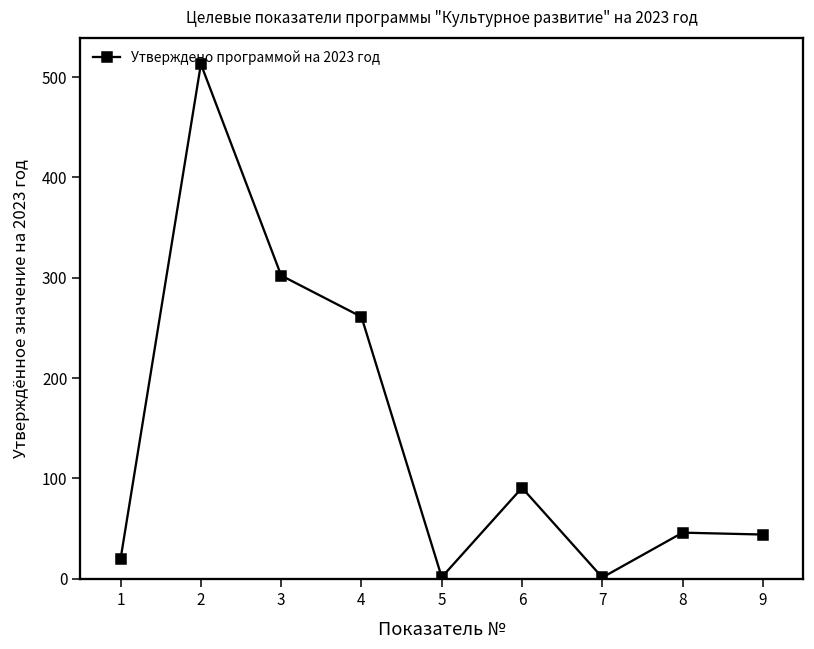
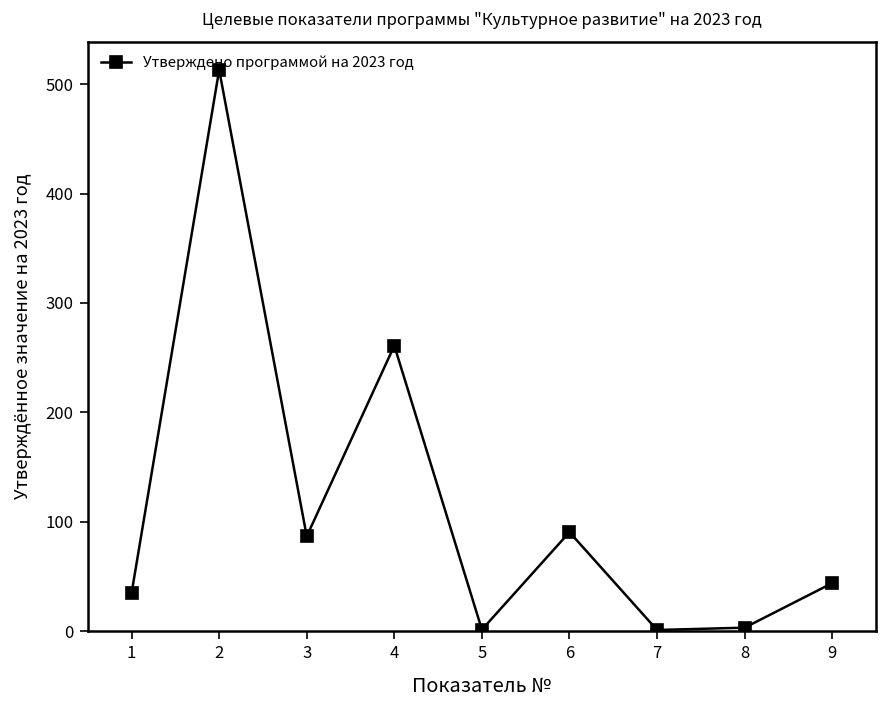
  {
-   "1": 20,
+   "1": 40,
    "2": 510,
-   "3": 300,
+   "3": 90,
    "4": 260,
    "5": 0,
    "6": 90,
    "7": 0,
-   "8": 50,
+   "8": 0,
    "9": 40
  }
